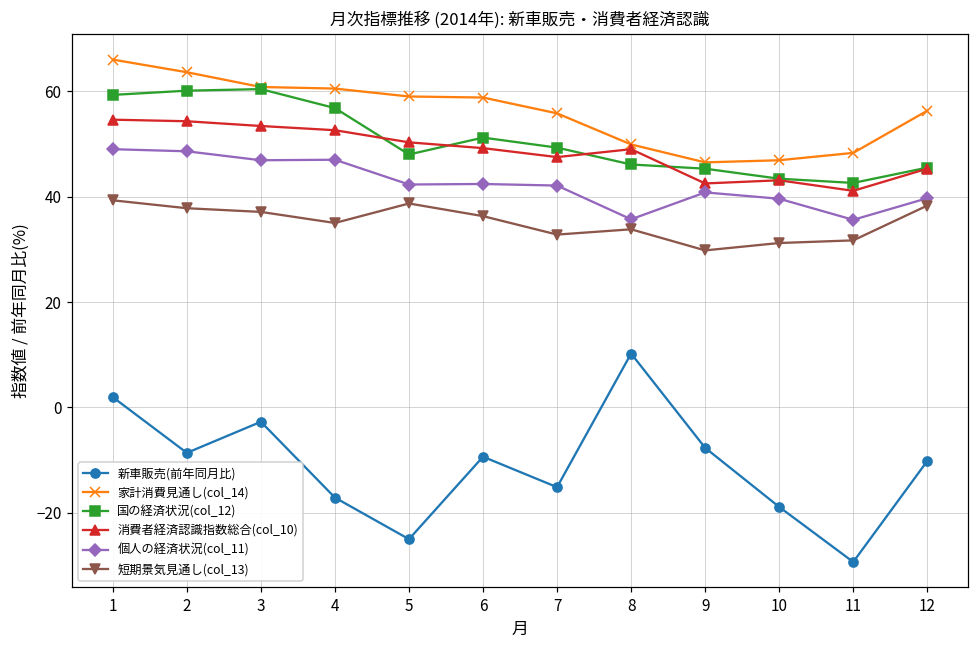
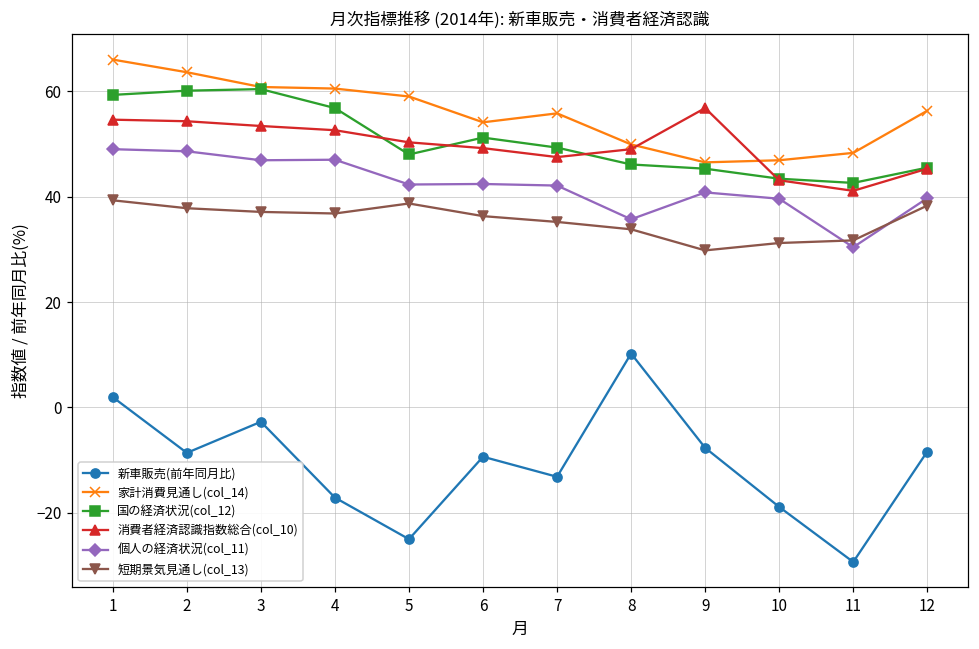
  {
    "新車販売(前年同月比)": {
      "1": 2,
      "2": -9,
      "3": -3,
      "4": -17,
      "5": -25,
      "6": -9,
-     "7": -15,
+     "7": -13,
      "8": 10,
      "9": -8,
      "10": -19,
      "11": -29,
-     "12": -10
+     "12": -8
    },
    "家計消費見通し(col_14)": {
      "1": 66,
      "2": 64,
      "4": 61,
      "5": 59,
-     "6": 59,
+     "6": 54,
      "7": 56,
      "8": 50,
      "9": 47,
      "10": 47,
      "11": 48,
      "12": 56
    },
    "国の経済状況(col_12)": {
      "1": 59,
      "2": 60,
      "4": 57,
      "5": 48,
      "6": 51,
      "7": 49,
      "8": 46,
      "9": 45,
      "11": 43
    },
    "消費者経済認識指数総合(col_10)": {
      "1": 55,
      "2": 54,
      "3": 53,
      "4": 53,
      "5": 50,
      "6": 49,
      "7": 48,
      "8": 49,
-     "9": 43,
+     "9": 57,
      "11": 41
    },
    "個人の経済状況(col_11)": {
      "1": 49,
      "2": 49,
      "3": 47,
      "4": 47,
      "5": 42,
      "6": 42,
      "7": 42,
      "8": 36,
      "9": 41,
      "10": 40,
-     "11": 36,
+     "11": 30,
      "12": 40
    },
    "短期景気見通し(col_13)": {
      "1": 39,
      "2": 38,
      "3": 37,
-     "4": 35,
+     "4": 37,
      "5": 39,
      "6": 36,
-     "7": 33,
+     "7": 35,
      "8": 34,
      "9": 30,
      "10": 31,
      "11": 32,
      "12": 38
    }
  }
